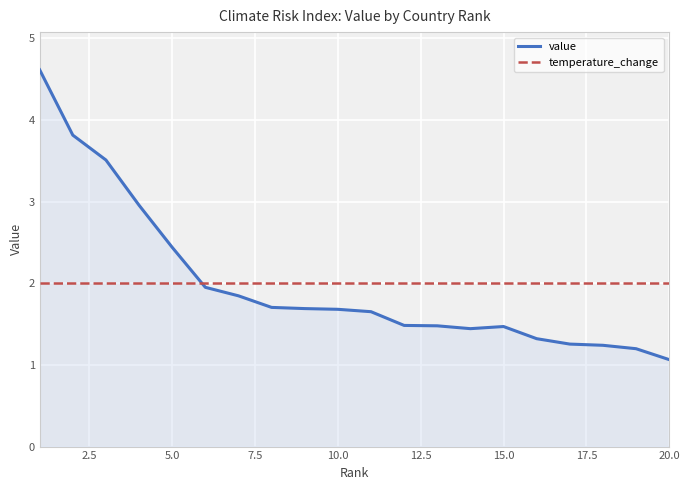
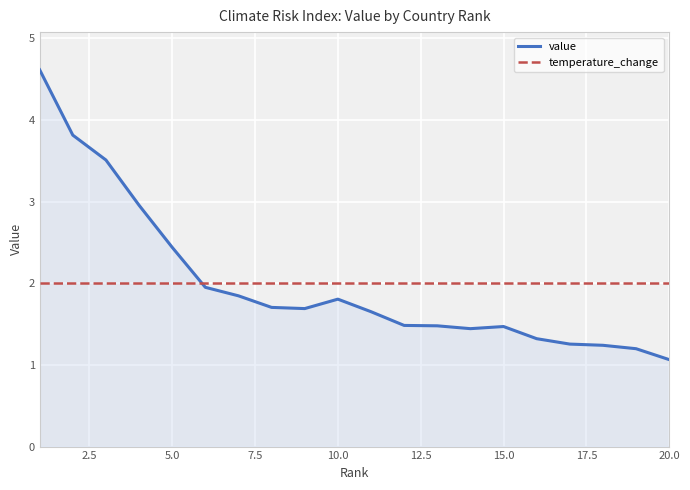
  {
    "value": {
      "5.0": 2.4,
-     "10.0": 1.7,
+     "10.0": 1.8,
      "15.0": 1.5,
      "20.0": 1.1
    },
    "temperature_change": {
      "5.0": 2.0,
      "10.0": 2.0,
      "15.0": 2.0,
      "20.0": 2.0
    }
  }
